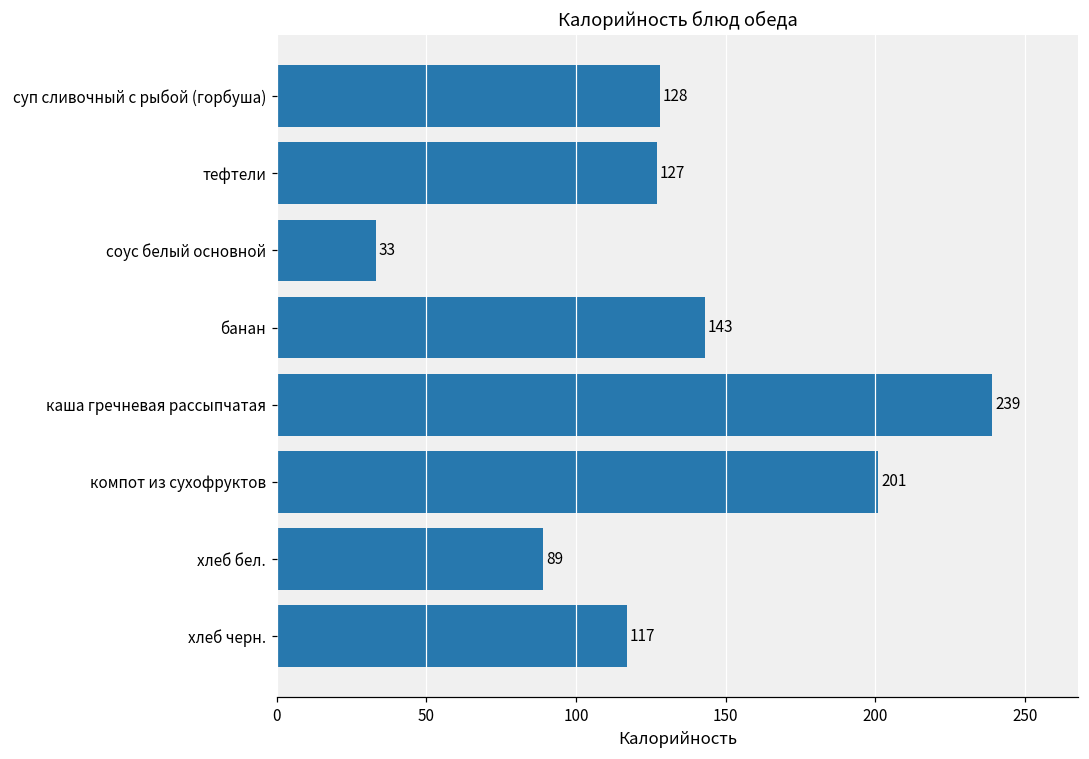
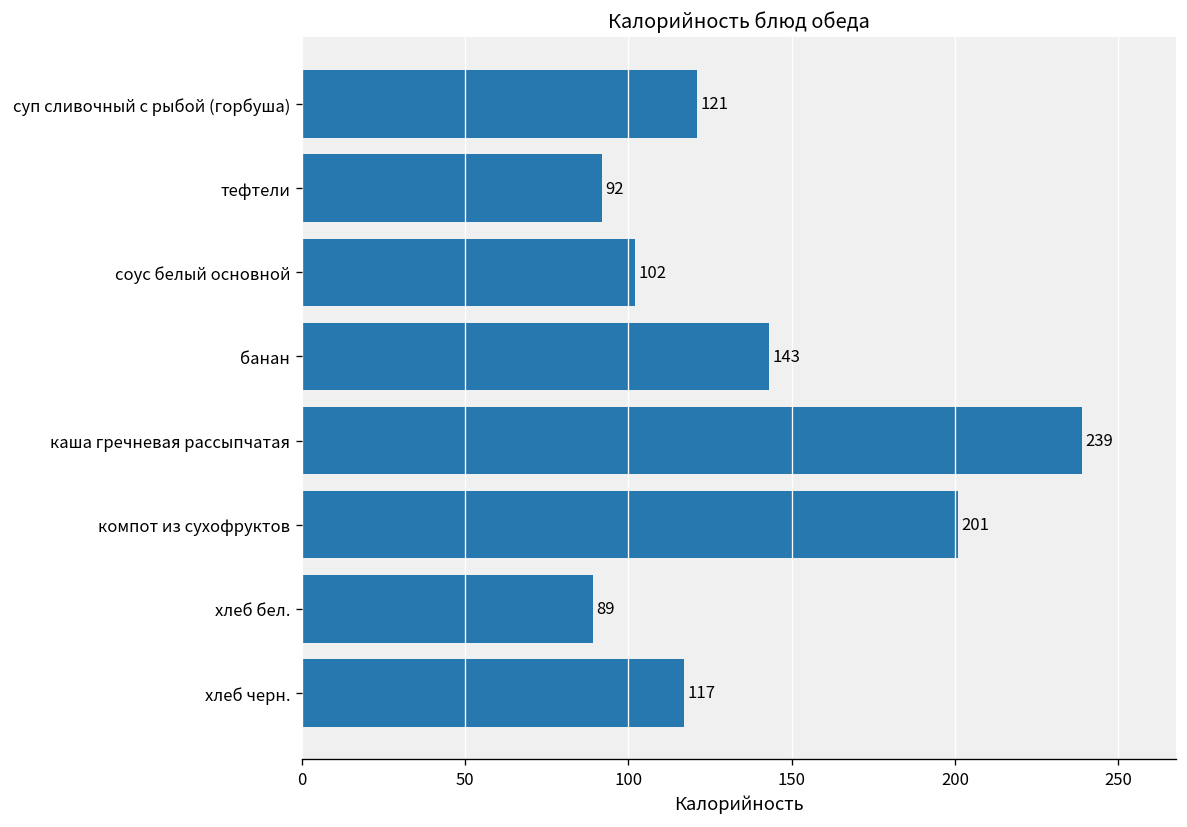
  {
-   "суп сливочный с рыбой (горбуша)": 128,
-   "тефтели": 127,
-   "соус белый основной": 33,
+   "суп сливочный с рыбой (горбуша)": 121,
+   "тефтели": 92,
+   "соус белый основной": 102,
    "банан": 143,
    "каша гречневая рассыпчатая": 239,
    "компот из сухофруктов": 201,
    "хлеб бел.": 89,
    "хлеб черн.": 117
  }
